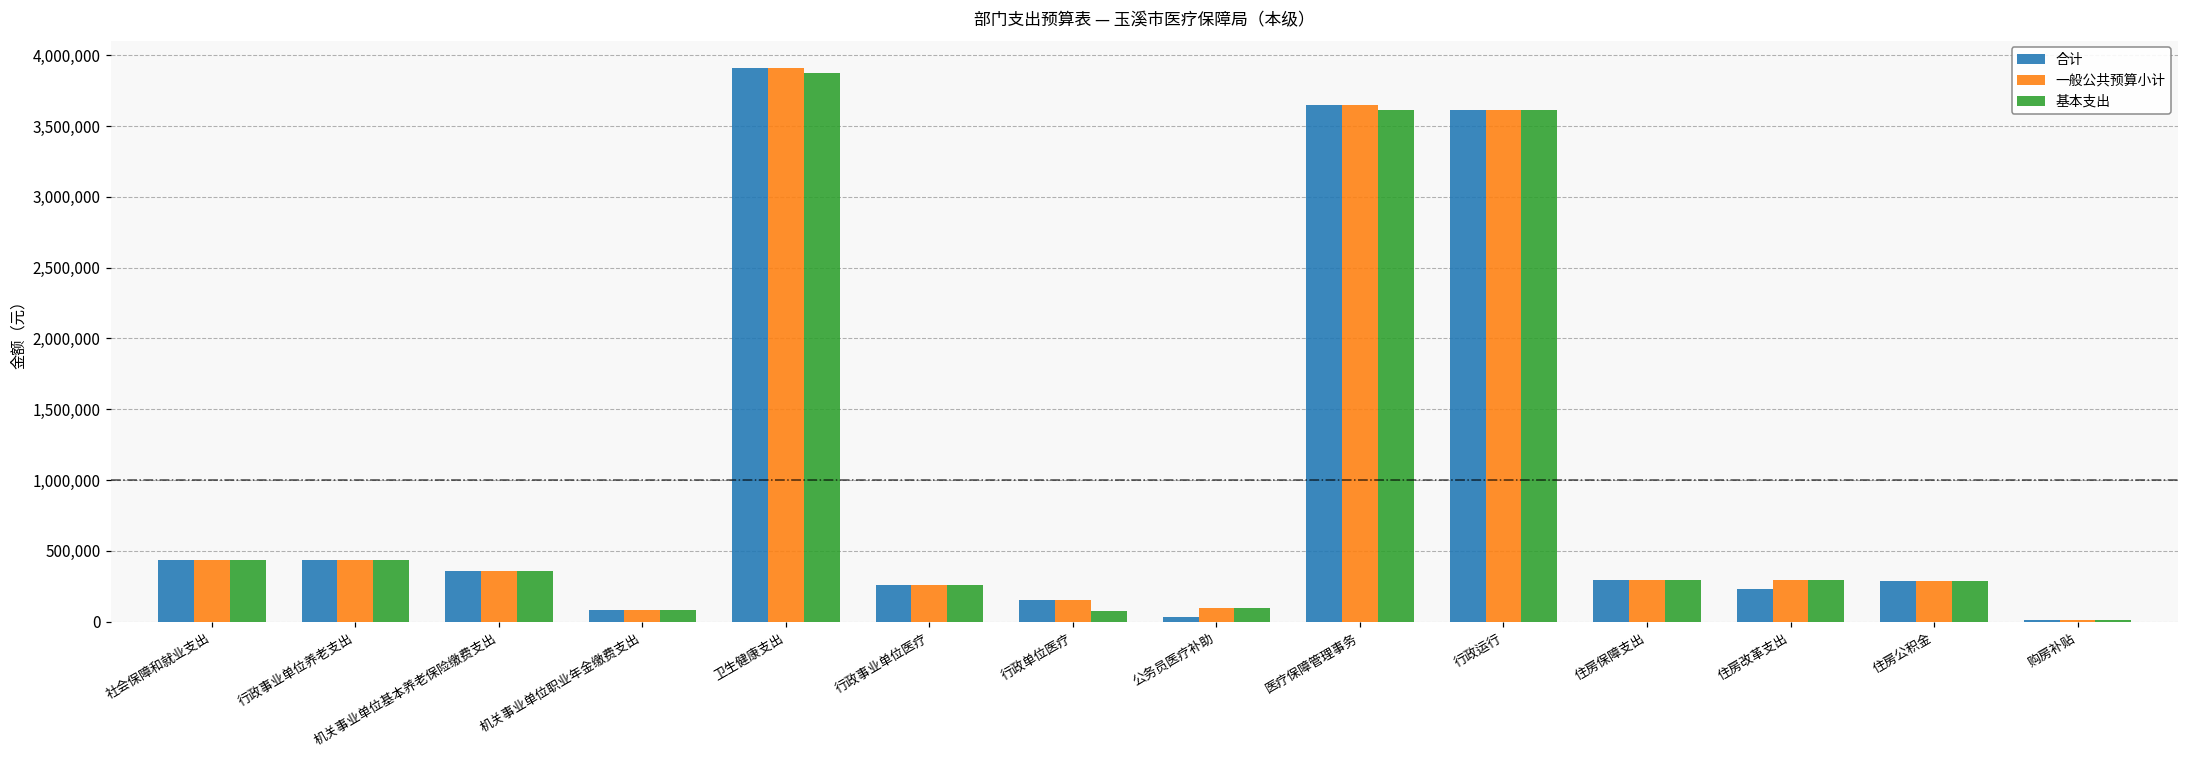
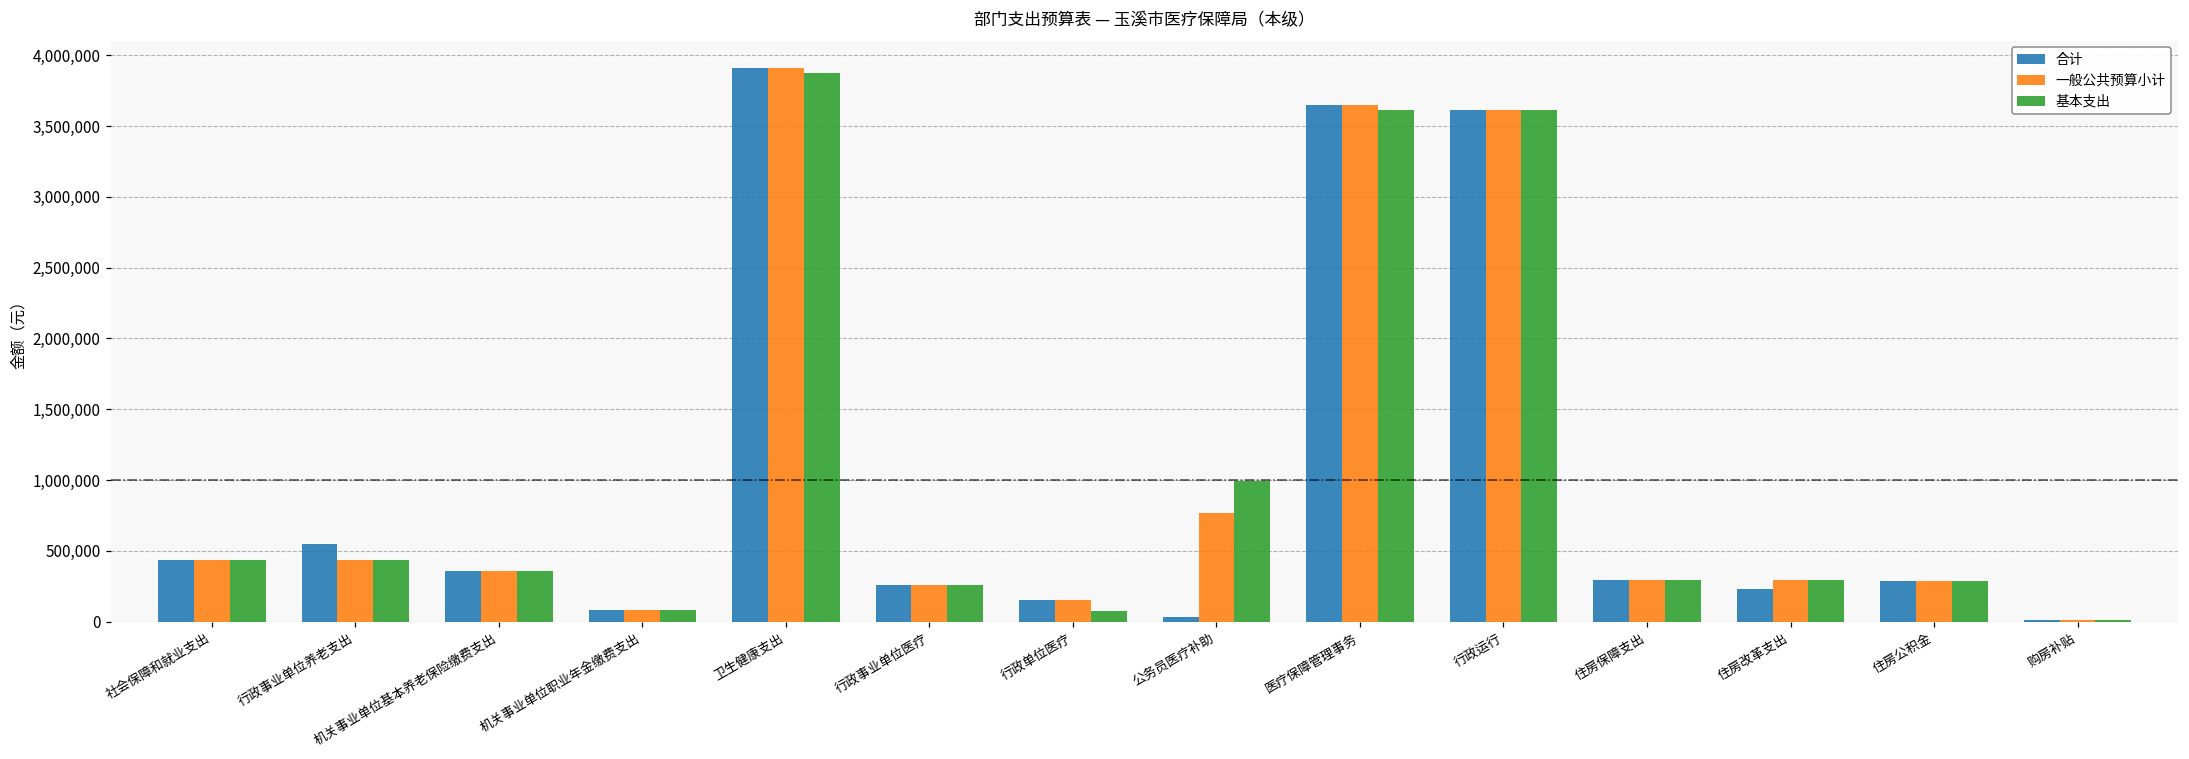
  {
    "合计": {
      "社会保障和就业支出": "440,000",
-     "行政事业单位养老支出": "440,000",
+     "行政事业单位养老支出": "550,000",
      "机关事业单位基本养老保险缴费支出": "360,000",
      "机关事业单位职业年金缴费支出": "80,000",
      "卫生健康支出": "3,910,000",
      "行政事业单位医疗": "260,000",
      "行政单位医疗": "160,000",
      "公务员医疗补助": "30,000",
      "医疗保障管理事务": "3,650,000",
      "行政运行": "3,610,000",
      "住房保障支出": "290,000",
      "住房改革支出": "230,000",
      "住房公积金": "290,000"
    },
    "一般公共预算小计": {
      "社会保障和就业支出": "440,000",
      "行政事业单位养老支出": "440,000",
      "机关事业单位基本养老保险缴费支出": "360,000",
      "机关事业单位职业年金缴费支出": "80,000",
      "卫生健康支出": "3,910,000",
      "行政事业单位医疗": "260,000",
      "行政单位医疗": "160,000",
-     "公务员医疗补助": "90,000",
+     "公务员医疗补助": "760,000",
      "医疗保障管理事务": "3,650,000",
      "行政运行": "3,610,000",
      "住房保障支出": "290,000",
      "住房改革支出": "290,000",
      "住房公积金": "290,000"
    },
    "基本支出": {
      "社会保障和就业支出": "440,000",
      "行政事业单位养老支出": "440,000",
      "机关事业单位基本养老保险缴费支出": "360,000",
      "机关事业单位职业年金缴费支出": "80,000",
      "卫生健康支出": "3,880,000",
      "行政事业单位医疗": "260,000",
      "行政单位医疗": "80,000",
-     "公务员医疗补助": "90,000",
+     "公务员医疗补助": "990,000",
      "医疗保障管理事务": "3,610,000",
      "行政运行": "3,610,000",
      "住房保障支出": "290,000",
      "住房改革支出": "290,000",
      "住房公积金": "290,000"
    }
  }
